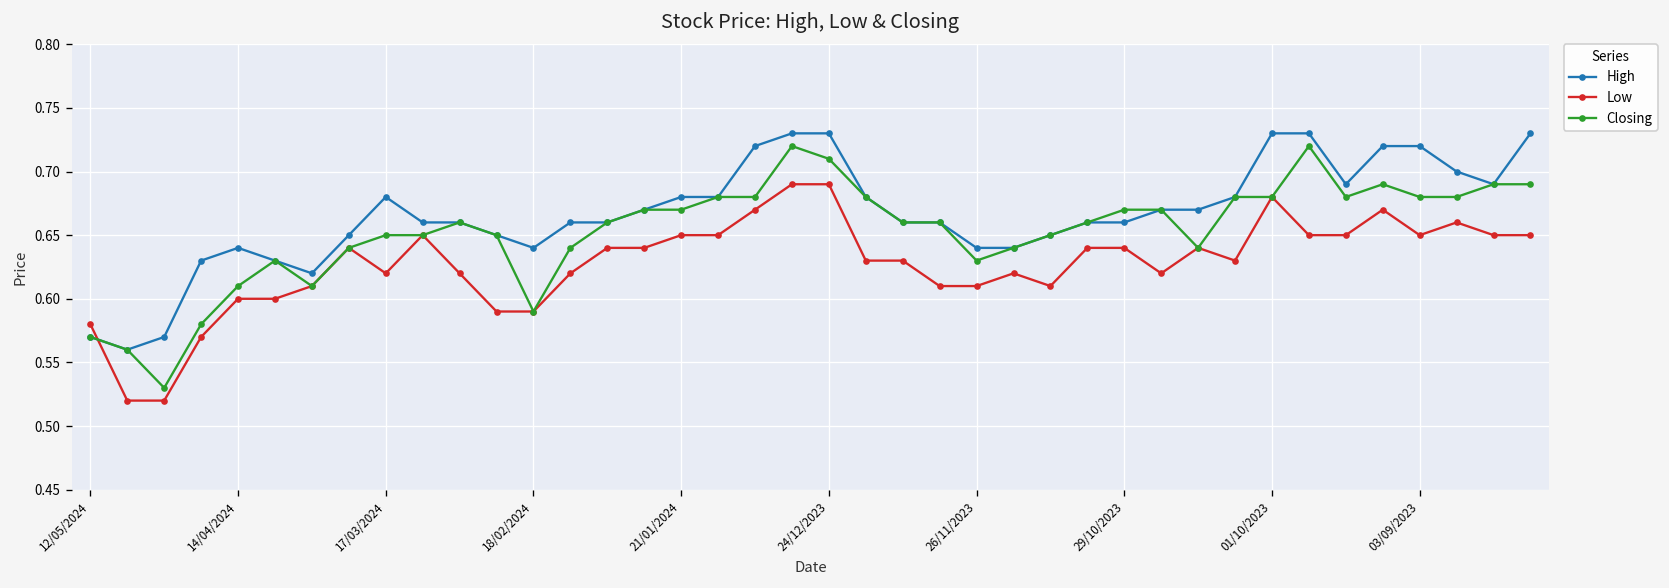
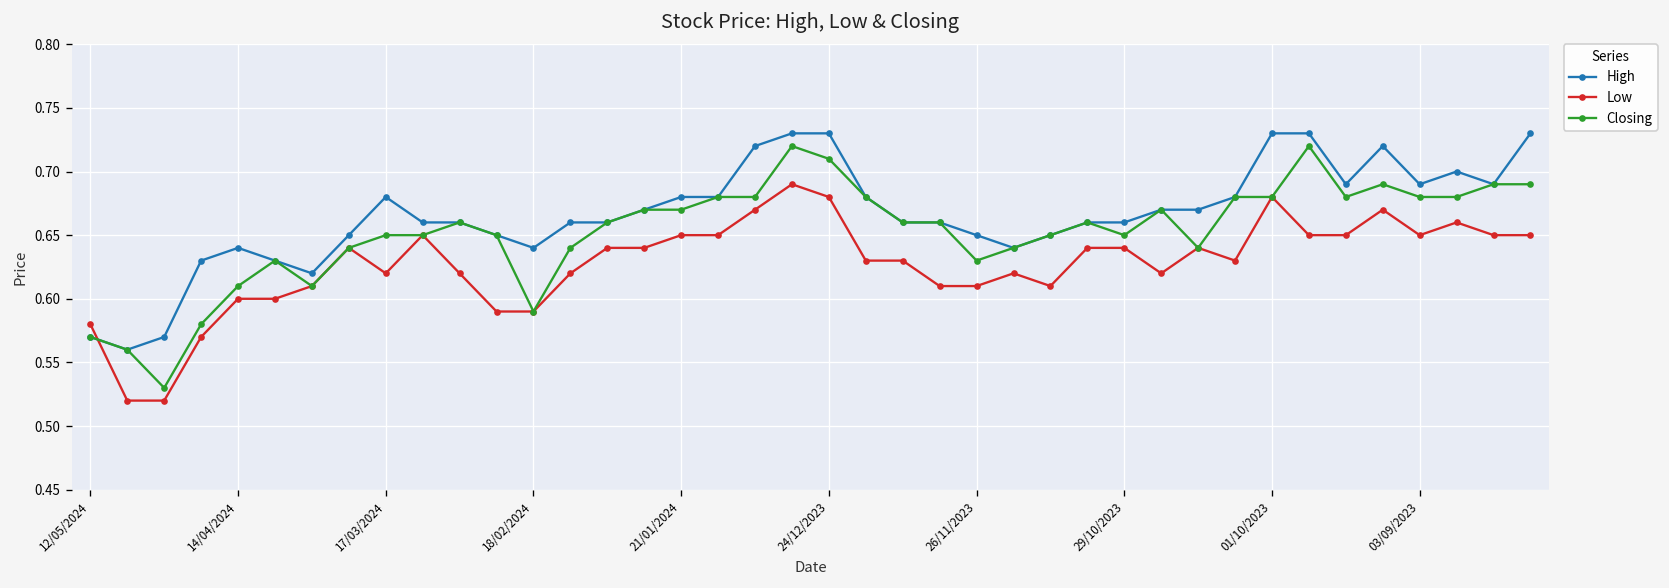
  {
    "High": {
      "14/04/2024": 0.64,
      "17/03/2024": 0.68,
      "18/02/2024": 0.64,
      "21/01/2024": 0.68,
      "24/12/2023": 0.73,
-     "26/11/2023": 0.64,
+     "26/11/2023": 0.65,
      "29/10/2023": 0.66,
      "01/10/2023": 0.73,
-     "03/09/2023": 0.72
+     "03/09/2023": 0.69
    },
    "Low": {
      "12/05/2024": 0.58,
      "14/04/2024": 0.60,
      "17/03/2024": 0.62,
      "21/01/2024": 0.65,
-     "24/12/2023": 0.69,
+     "24/12/2023": 0.68,
      "26/11/2023": 0.61,
      "29/10/2023": 0.64,
      "03/09/2023": 0.65
    },
    "Closing": {
      "14/04/2024": 0.61,
      "17/03/2024": 0.65,
      "21/01/2024": 0.67,
      "24/12/2023": 0.71,
      "26/11/2023": 0.63,
-     "29/10/2023": 0.67,
+     "29/10/2023": 0.65,
      "03/09/2023": 0.68
    }
  }
